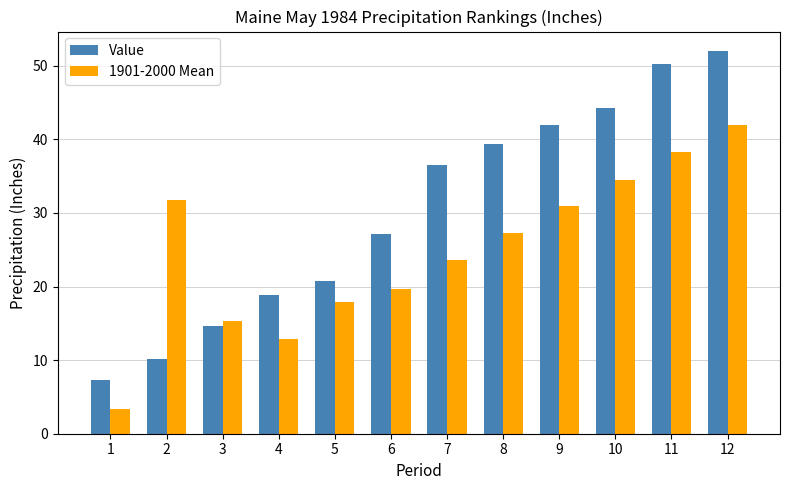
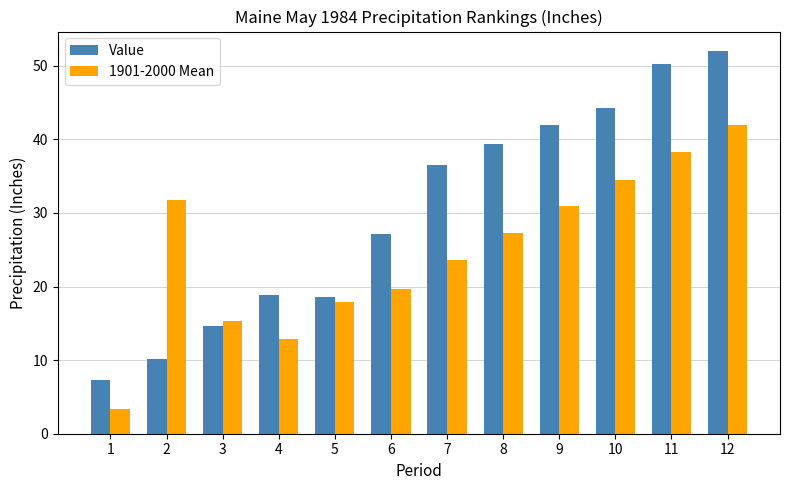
  {
    "Value": {
      "1": 7,
      "2": 10,
      "3": 15,
      "4": 19,
-     "5": 21,
+     "5": 19,
      "6": 27,
      "7": 37,
      "8": 39,
      "9": 42,
      "10": 44,
      "11": 50,
      "12": 52
    },
    "1901-2000 Mean": {
      "1": 3,
      "2": 32,
      "3": 15,
      "4": 13,
      "5": 18,
      "6": 20,
      "7": 24,
      "8": 27,
      "9": 31,
      "10": 34,
      "11": 38,
      "12": 42
    }
  }
